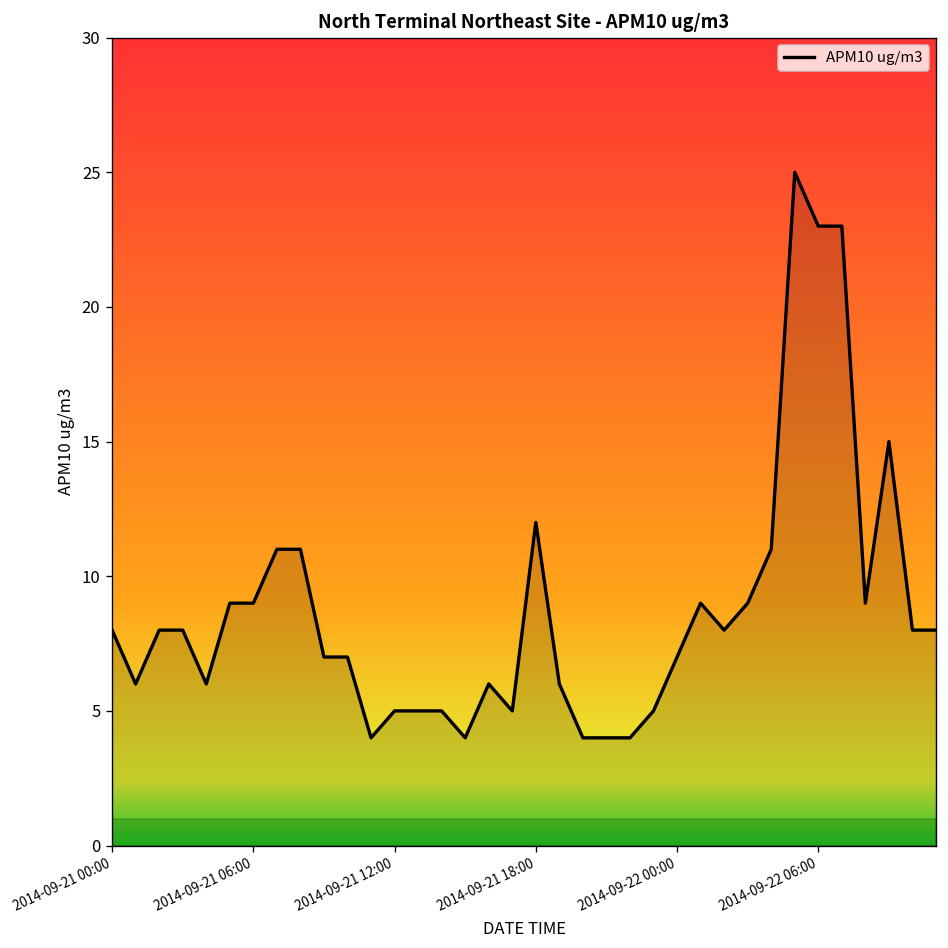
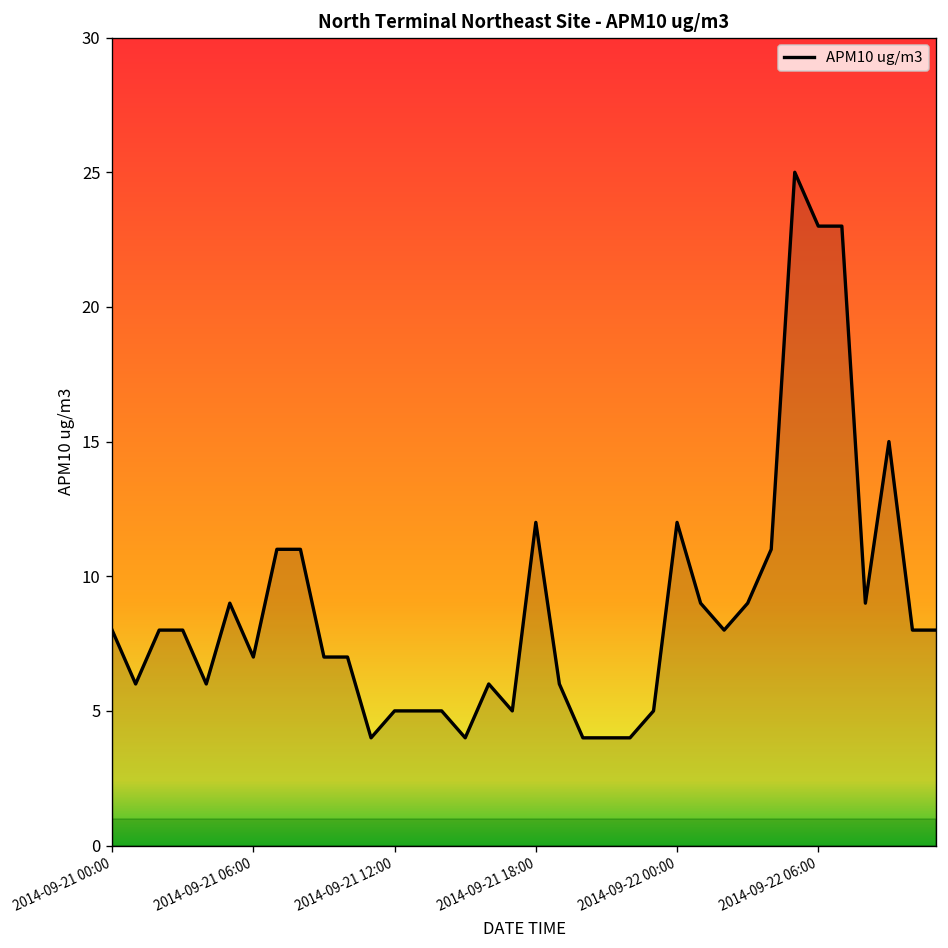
  {
    "2014-09-21 00:00": 8,
-   "2014-09-21 06:00": 9,
+   "2014-09-21 06:00": 7,
    "2014-09-21 12:00": 5,
    "2014-09-21 18:00": 12,
-   "2014-09-22 00:00": 7,
+   "2014-09-22 00:00": 12,
    "2014-09-22 06:00": 23
  }
